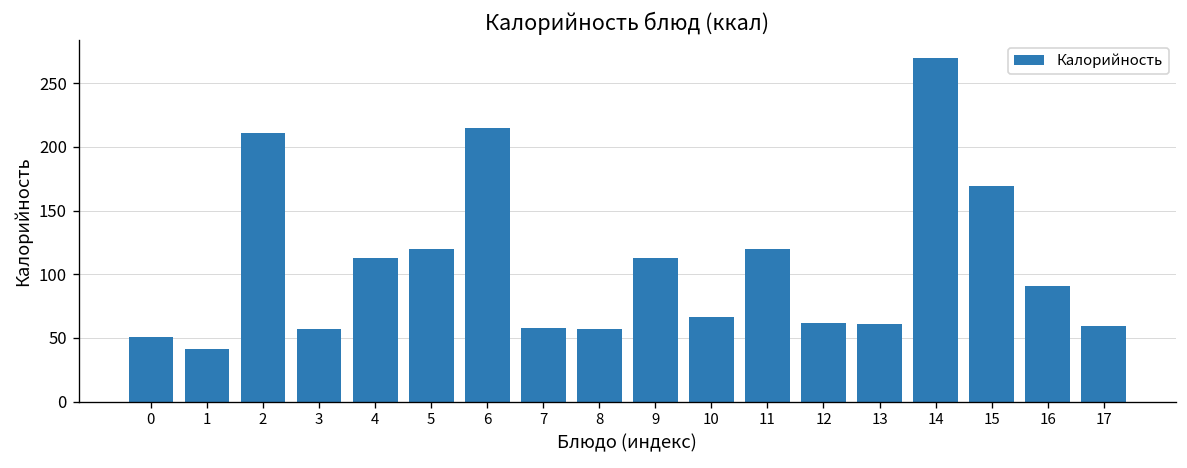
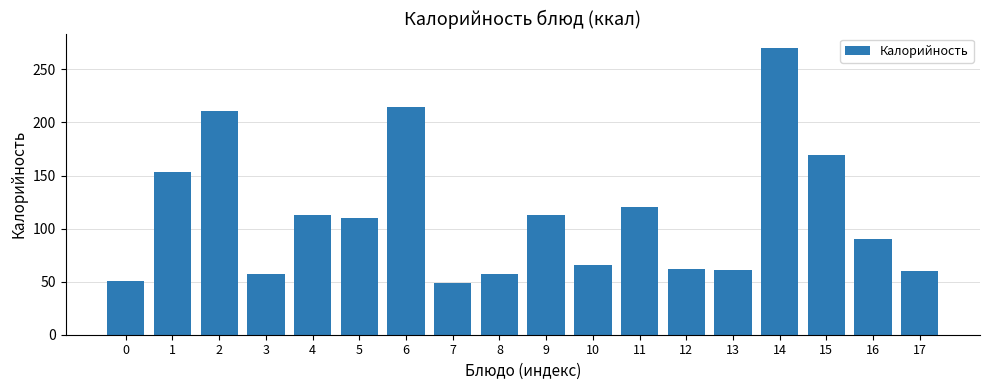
  {
    "0": 51,
-   "1": 41,
+   "1": 153,
    "2": 211,
    "3": 57,
    "4": 113,
-   "5": 120,
+   "5": 110,
    "6": 215,
-   "7": 58,
+   "7": 49,
    "8": 57,
    "9": 113,
    "10": 66,
    "11": 120,
    "12": 62,
    "13": 61,
    "14": 270,
    "15": 170,
    "16": 91,
    "17": 60
  }
